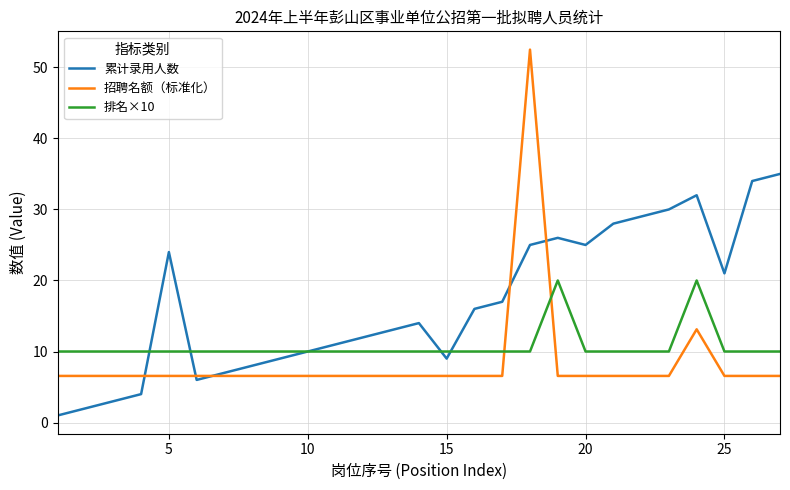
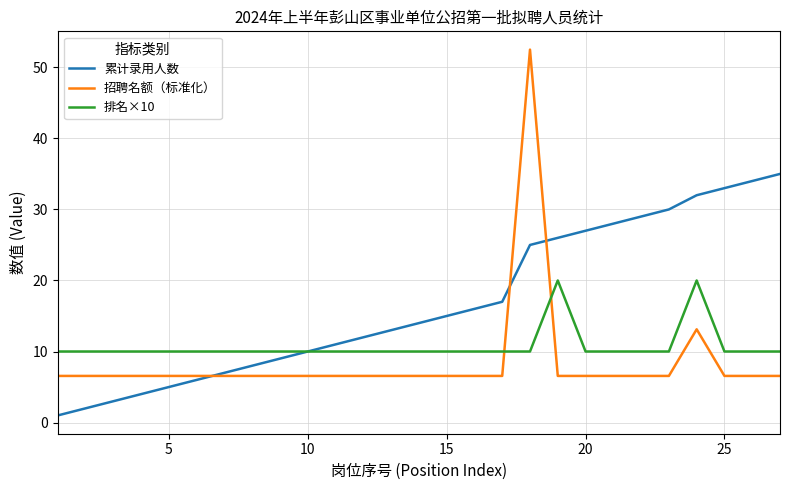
  {
    "累计录用人数": {
-     "5": 24,
-     "15": 9,
-     "20": 25,
-     "25": 21
+     "5": 5,
+     "15": 15,
+     "20": 27,
+     "25": 33
    },
    "招聘名额（标准化）": {
      "5": 7,
      "10": 7,
      "15": 7,
      "20": 7,
      "25": 7
    },
    "排名×10": {
      "5": 10,
      "15": 10,
      "20": 10,
      "25": 10
    }
  }
